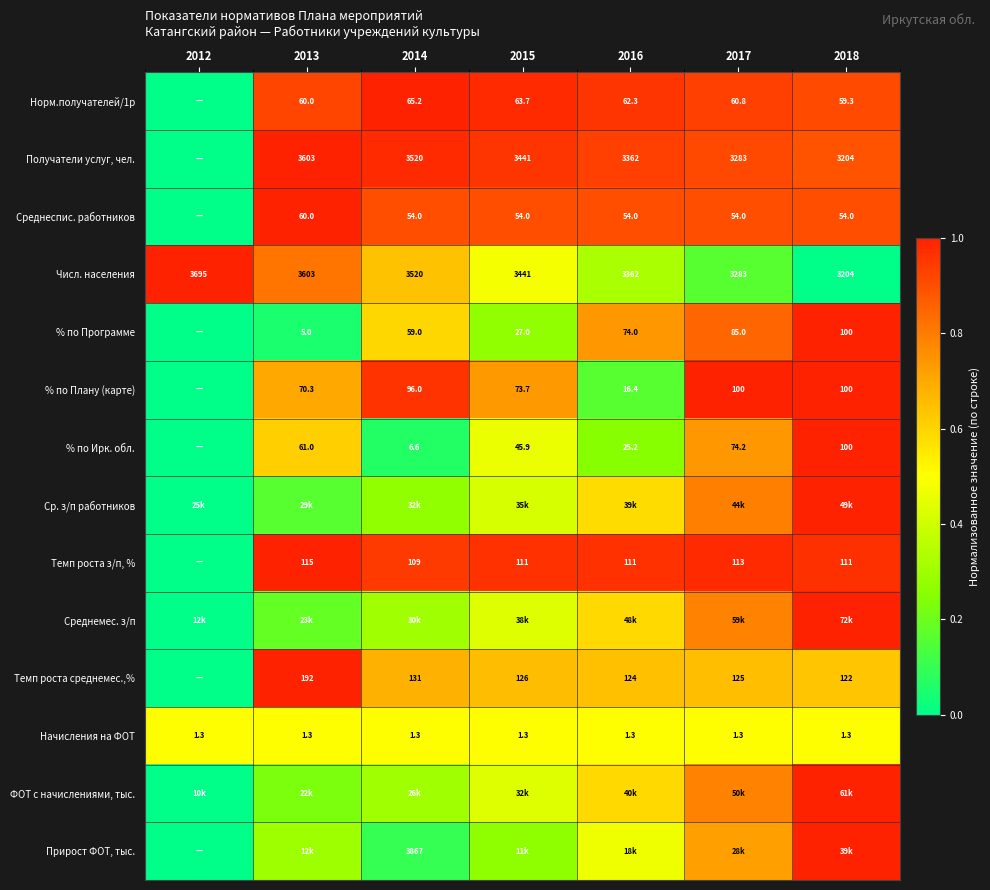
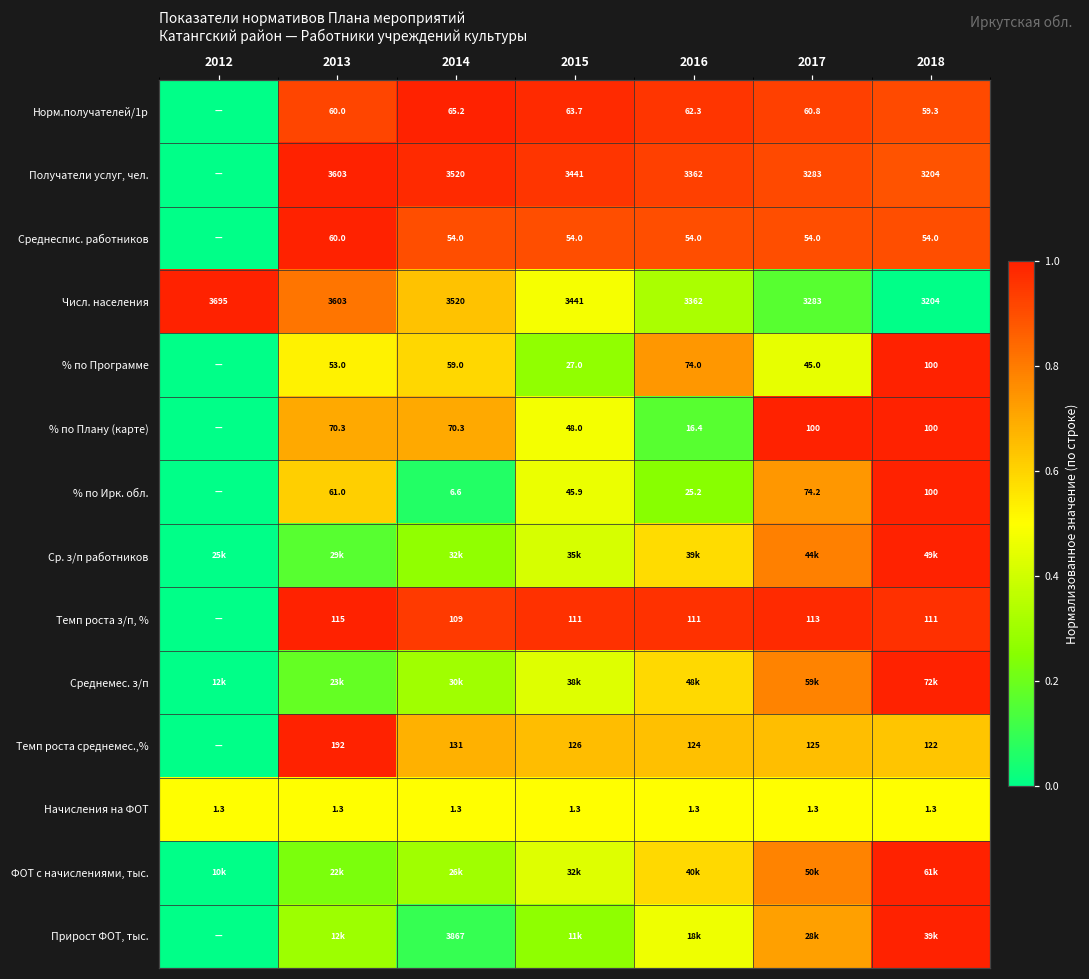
  {
    "Норм.получателей/1р": {
      "2013": "60.0",
      "2014": "65.2",
      "2015": "63.7",
      "2016": "62.3",
      "2017": "60.8",
      "2018": "59.3"
    },
    "Получатели услуг, чел.": {
      "2013": "3603",
      "2014": "3520",
      "2015": "3441",
      "2016": "3362",
      "2017": "3283",
      "2018": "3204"
    },
    "Среднеспис. работников": {
      "2013": "60.0",
      "2014": "54.0",
      "2015": "54.0",
      "2016": "54.0",
      "2017": "54.0",
      "2018": "54.0"
    },
    "Числ. населения": {
      "2012": "3695",
      "2013": "3603",
      "2014": "3520",
      "2015": "3441",
      "2016": "3362",
      "2017": "3283",
      "2018": "3204"
    },
    "% по Программе": {
-     "2013": "5.0",
+     "2013": "53.0",
      "2014": "59.0",
      "2015": "27.0",
      "2016": "74.0",
-     "2017": "85.0",
+     "2017": "45.0",
      "2018": "100"
    },
    "% по Плану (карте)": {
      "2013": "70.3",
-     "2014": "96.0",
-     "2015": "73.7",
+     "2014": "70.3",
+     "2015": "48.0",
      "2016": "16.4",
      "2017": "100",
      "2018": "100"
    },
    "% по Ирк. обл.": {
      "2013": "61.0",
      "2014": "6.6",
      "2015": "45.9",
      "2016": "25.2",
      "2017": "74.2",
      "2018": "100"
    },
    "Ср. з/п работников": {
      "2012": "25k",
      "2013": "29k",
      "2014": "32k",
      "2015": "35k",
      "2016": "39k",
      "2017": "44k",
      "2018": "49k"
    },
    "Темп роста з/п, %": {
      "2013": "115",
      "2014": "109",
      "2015": "111",
      "2016": "111",
      "2017": "113",
      "2018": "111"
    },
    "Среднемес. з/п": {
      "2012": "12k",
      "2013": "23k",
      "2014": "30k",
      "2015": "38k",
      "2016": "48k",
      "2017": "59k",
      "2018": "72k"
    },
    "Темп роста среднемес.,%": {
      "2013": "192",
      "2014": "131",
      "2015": "126",
      "2016": "124",
      "2017": "125",
      "2018": "122"
    },
    "Начисления на ФОТ": {
      "2012": "1.3",
      "2013": "1.3",
      "2014": "1.3",
      "2015": "1.3",
      "2016": "1.3",
      "2017": "1.3",
      "2018": "1.3"
    },
    "ФОТ с начислениями, тыс.": {
      "2012": "10k",
      "2013": "22k",
      "2014": "26k",
      "2015": "32k",
      "2016": "40k",
      "2017": "50k",
      "2018": "61k"
    },
    "Прирост ФОТ, тыс.": {
      "2013": "12k",
      "2014": "3867",
      "2015": "11k",
      "2016": "18k",
      "2017": "28k",
      "2018": "39k"
    }
  }
